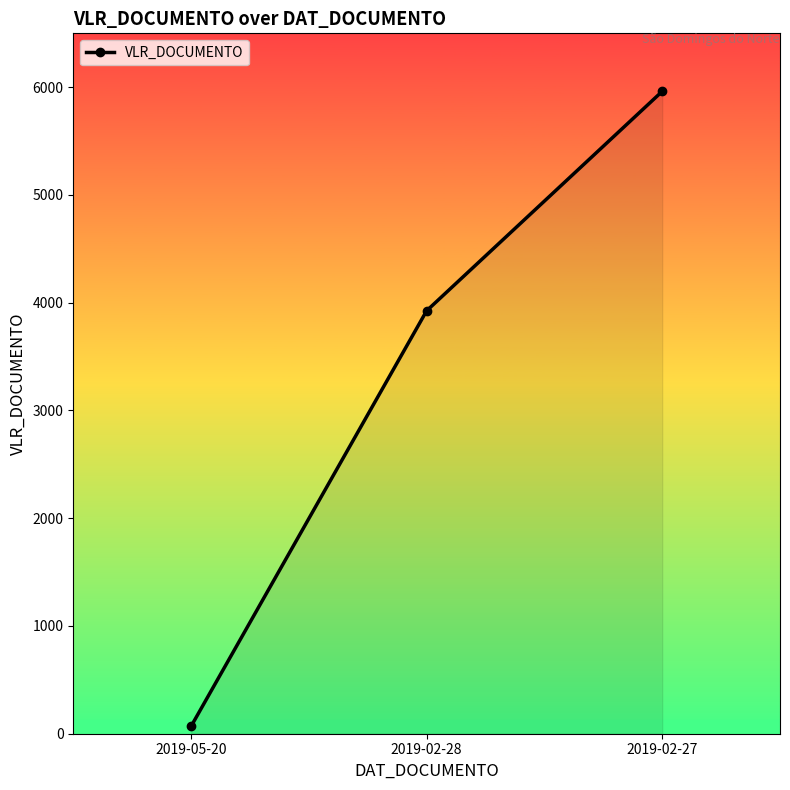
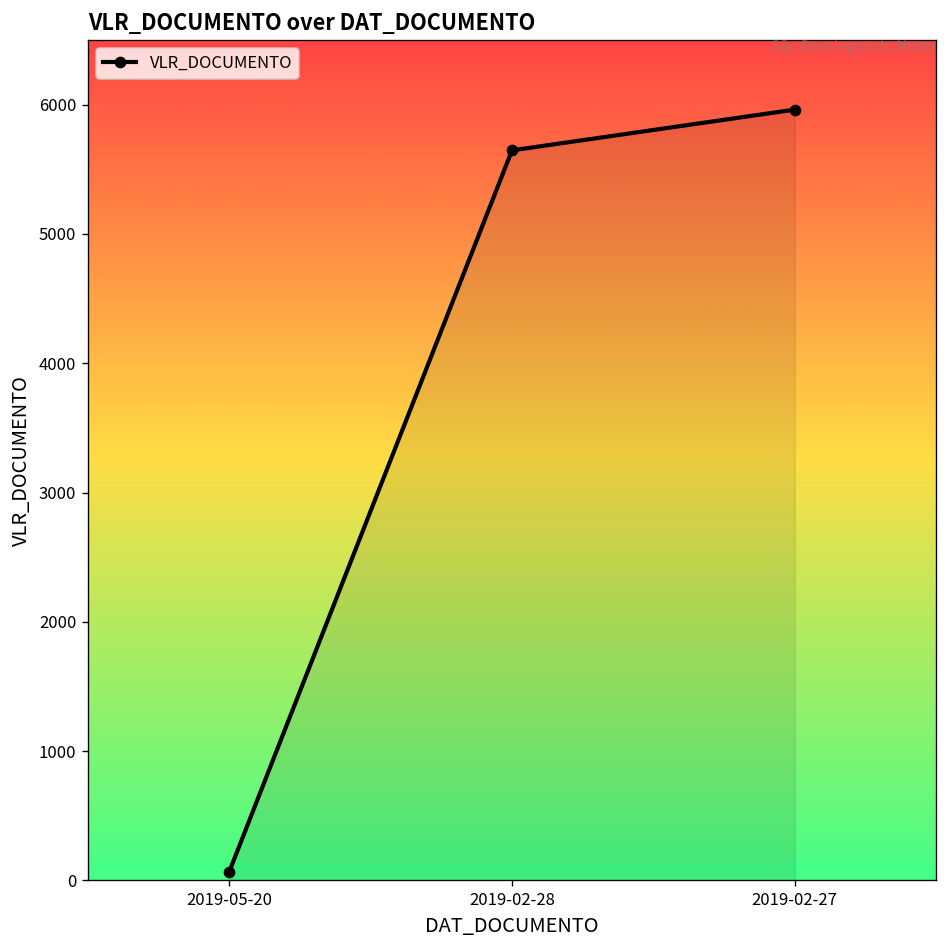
  {
-   "2019-02-28": 3930,
+   "2019-02-28": 5650,
    "2019-02-27": 5960
  }
